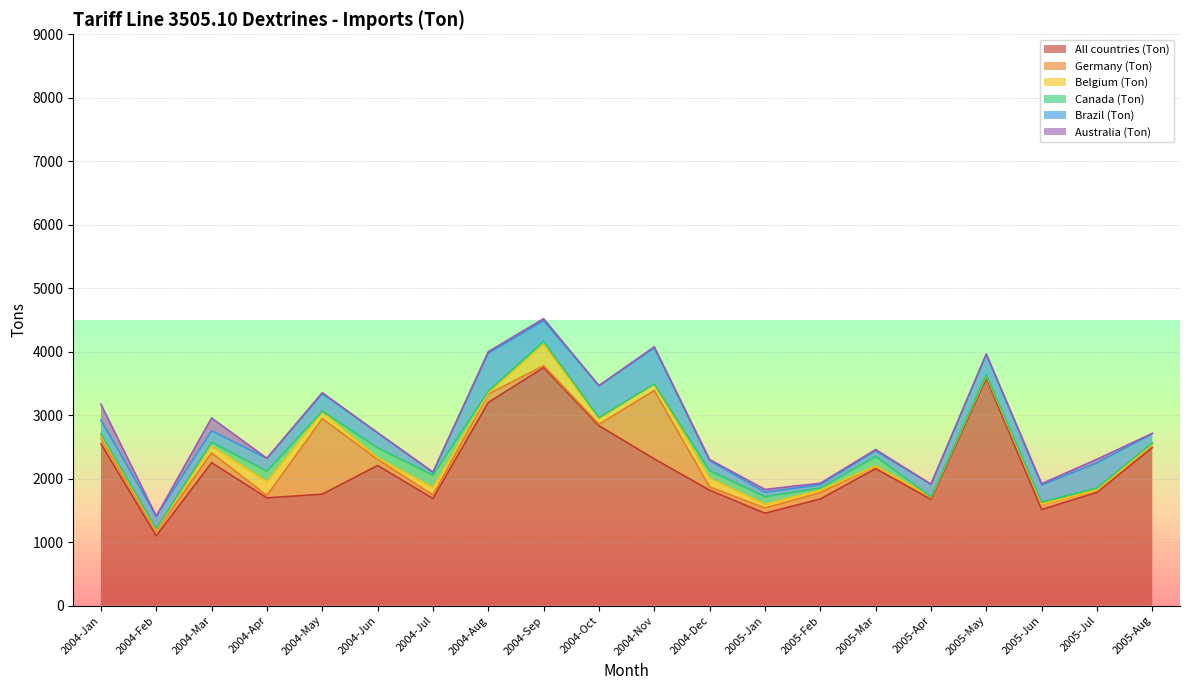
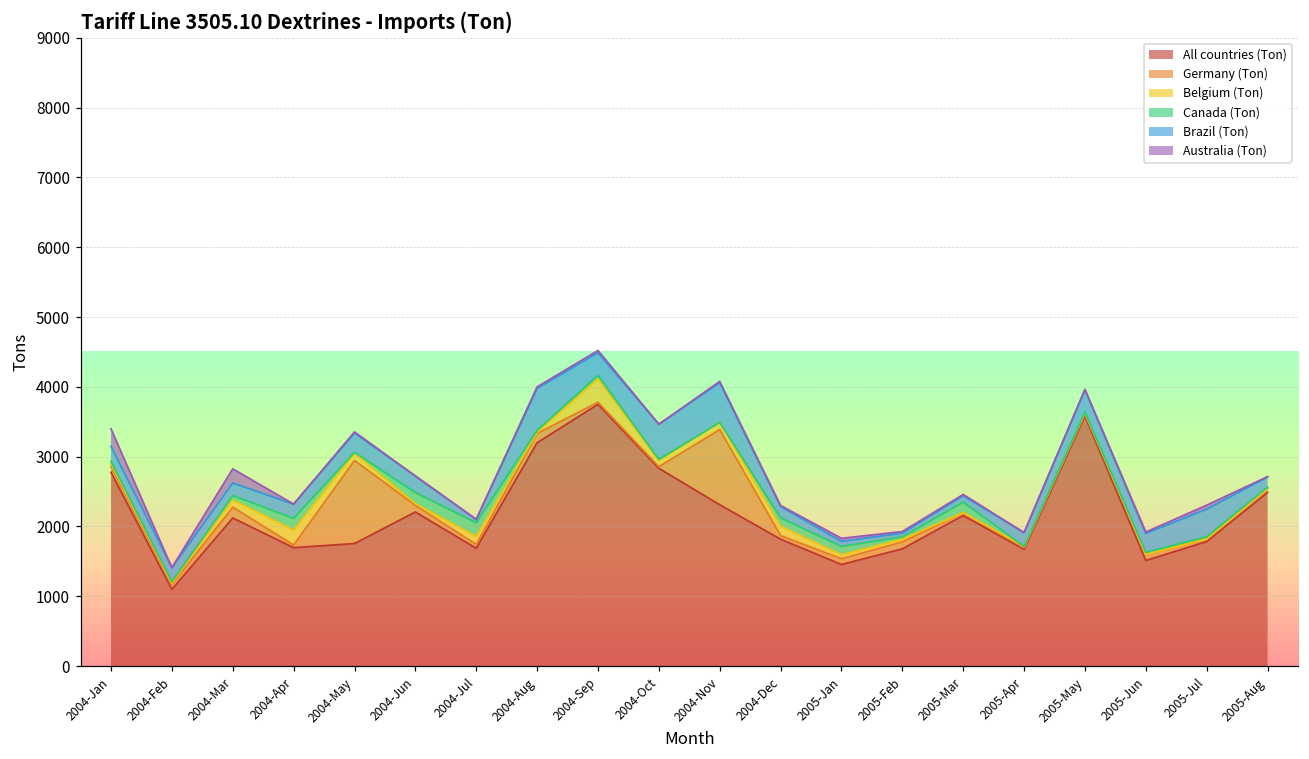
  {
    "All countries (Ton)": {
-     "2004-Jan": 2500,
+     "2004-Jan": 2800,
      "2004-Feb": 1100,
-     "2004-Mar": 2300,
+     "2004-Mar": 2100,
      "2004-May": 1800,
      "2004-Jun": 2200,
      "2004-Jul": 1700,
      "2004-Aug": 3200,
      "2004-Nov": 2300,
      "2004-Dec": 1800,
      "2005-Jan": 1500,
      "2005-Feb": 1700,
      "2005-Mar": 2200,
      "2005-Jun": 1500,
      "2005-Aug": 2500
    },
    "Germany (Ton)": {
      "2004-Mar": 200,
      "2004-May": 1200,
      "2004-Jul": 100,
      "2004-Nov": 1100,
      "2004-Dec": 100,
      "2005-Jan": 100
    },
    "Belgium (Ton)": {
      "2004-Mar": 100,
      "2004-Apr": 200,
      "2004-Jul": 100,
      "2004-Sep": 300,
      "2004-Dec": 100,
      "2005-Jan": 100
    },
    "Canada (Ton)": {
      "2004-Mar": 100,
      "2004-Apr": 200,
      "2004-Jun": 200,
      "2004-Jul": 200,
      "2004-Sep": 100,
      "2004-Dec": 100,
      "2005-Jan": 100,
      "2005-Mar": 200
    },
    "Brazil (Ton)": {
      "2004-Jan": 200,
      "2004-Mar": 200,
      "2005-Jan": 100,
      "2005-Jul": 400
    },
    "Australia (Ton)": {
      "2004-Jan": 300,
      "2004-Mar": 200,
      "2005-Jan": 0,
      "2005-Jul": 100
    }
  }
